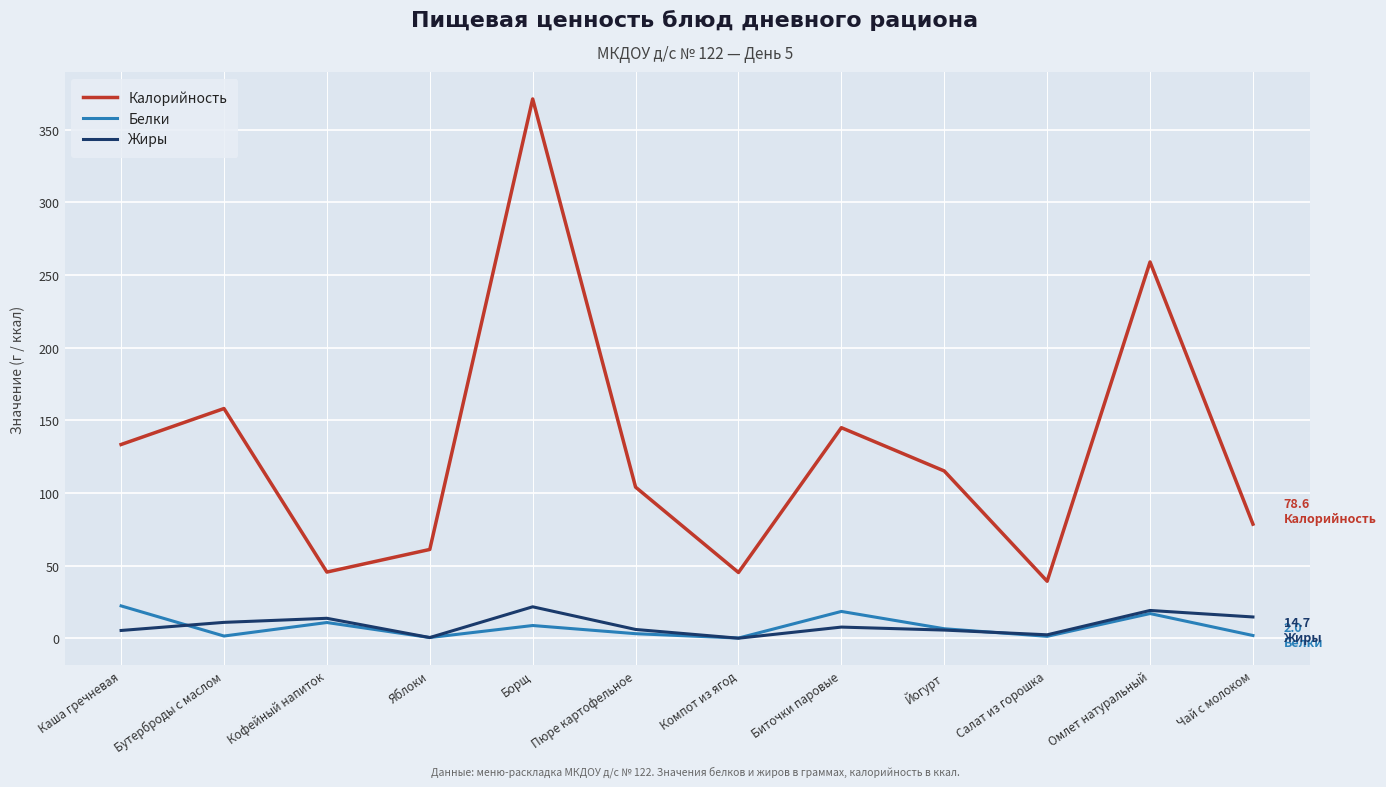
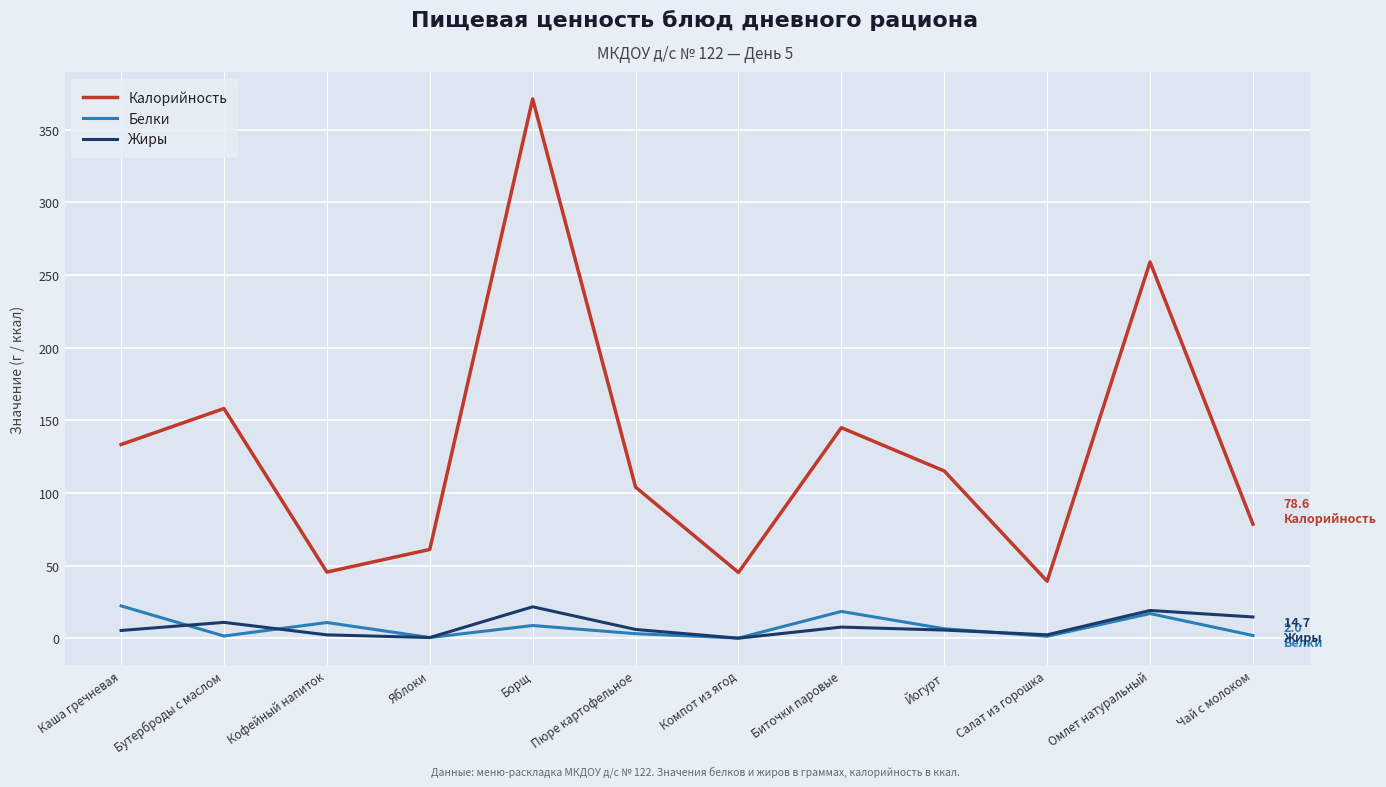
  {
    "Калорийность": {
      "Каша гречневая": 133,
      "Бутерброды с маслом": 158,
      "Кофейный напиток": 46,
      "Яблоки": 61,
      "Борщ": 371,
      "Пюре картофельное": 104,
      "Компот из ягод": 45,
      "Биточки паровые": 145,
      "Йогурт": 115,
      "Салат из горошка": 39,
      "Омлет натуральный": 259,
      "Чай с молоком": 79
    },
    "Белки": {
      "Каша гречневая": 22,
      "Бутерброды с маслом": 2,
      "Кофейный напиток": 11,
      "Борщ": 9,
      "Пюре картофельное": 3,
      "Биточки паровые": 19,
      "Омлет натуральный": 17,
      "Чай с молоком": 2
    },
    "Жиры": {
      "Каша гречневая": 5,
      "Бутерброды с маслом": 11,
-     "Кофейный напиток": 14,
+     "Кофейный напиток": 2,
      "Борщ": 22,
      "Пюре картофельное": 6,
      "Биточки паровые": 8,
      "Омлет натуральный": 19,
      "Чай с молоком": 15
    }
  }
